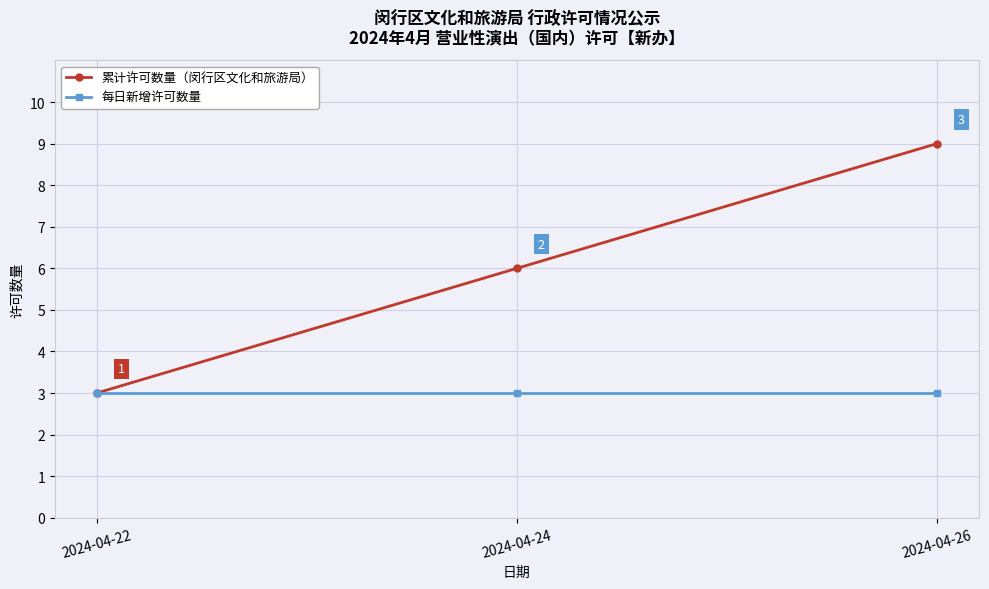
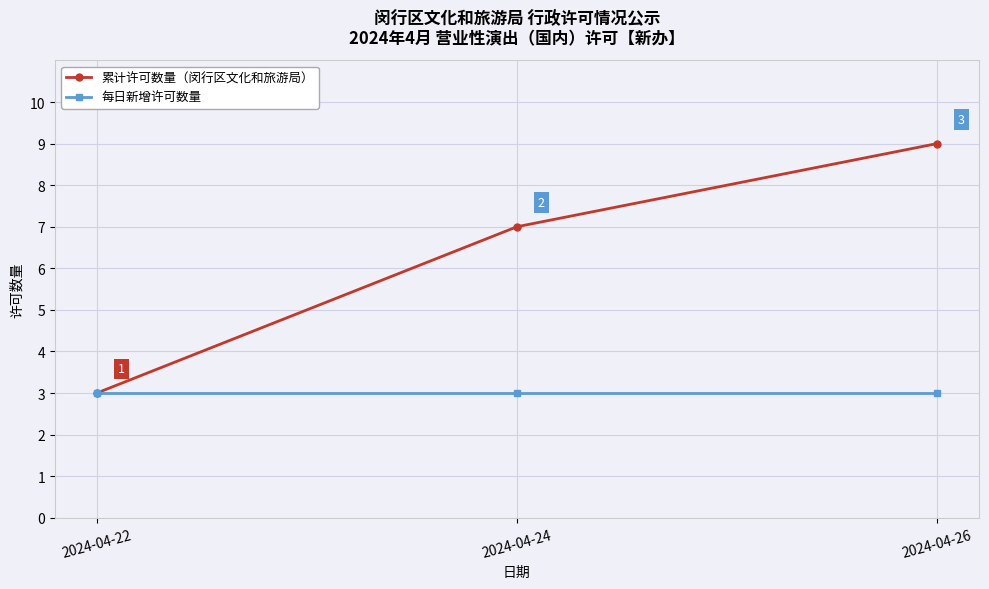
  {
    "累计许可数量（闵行区文化和旅游局）": {
-     "2024-04-24": 6,
+     "2024-04-24": 7,
      "2024-04-26": 9
    },
    "每日新增许可数量": {
      "2024-04-24": 3,
      "2024-04-26": 3
    }
  }
